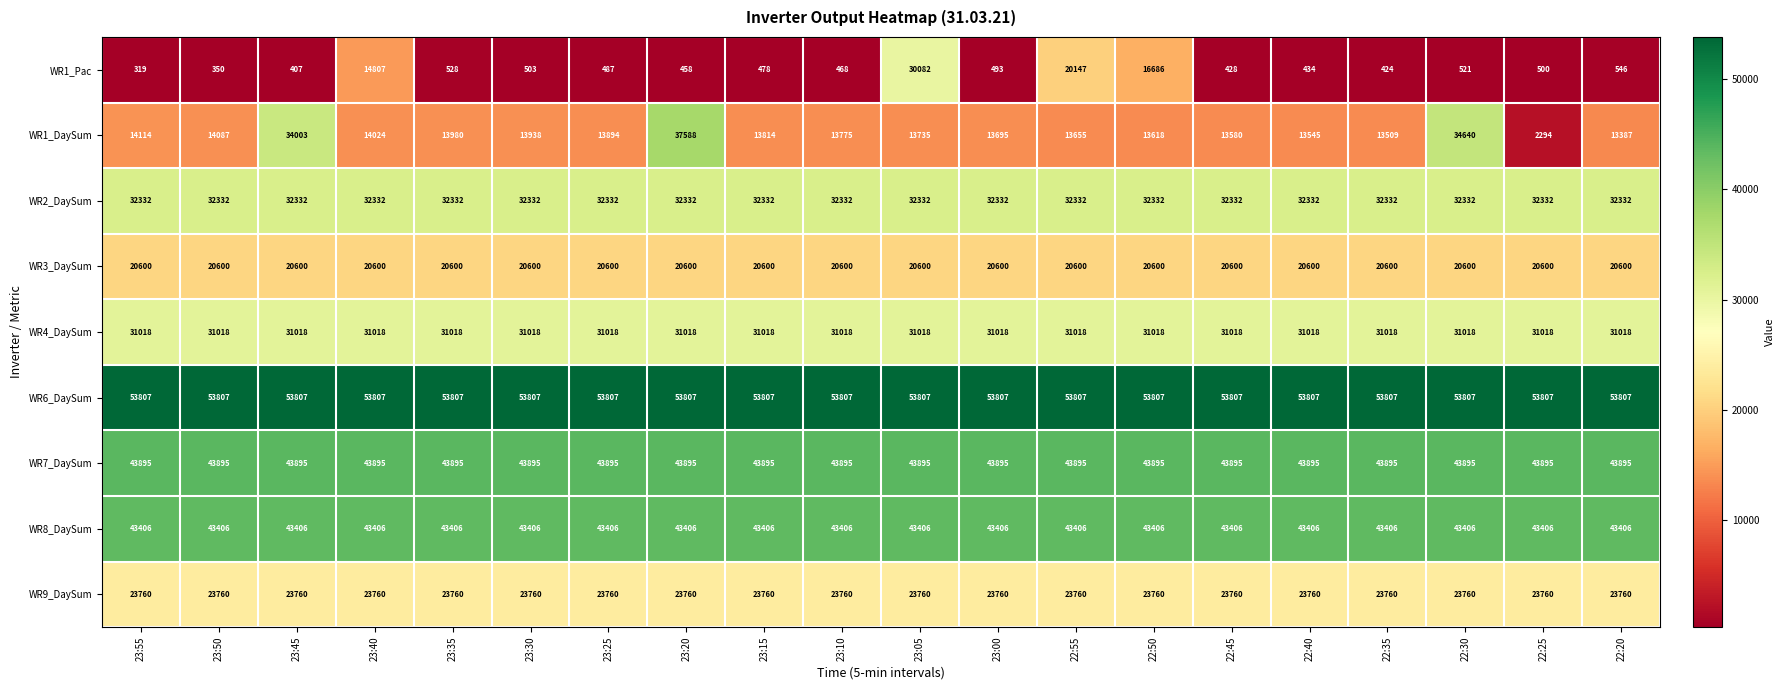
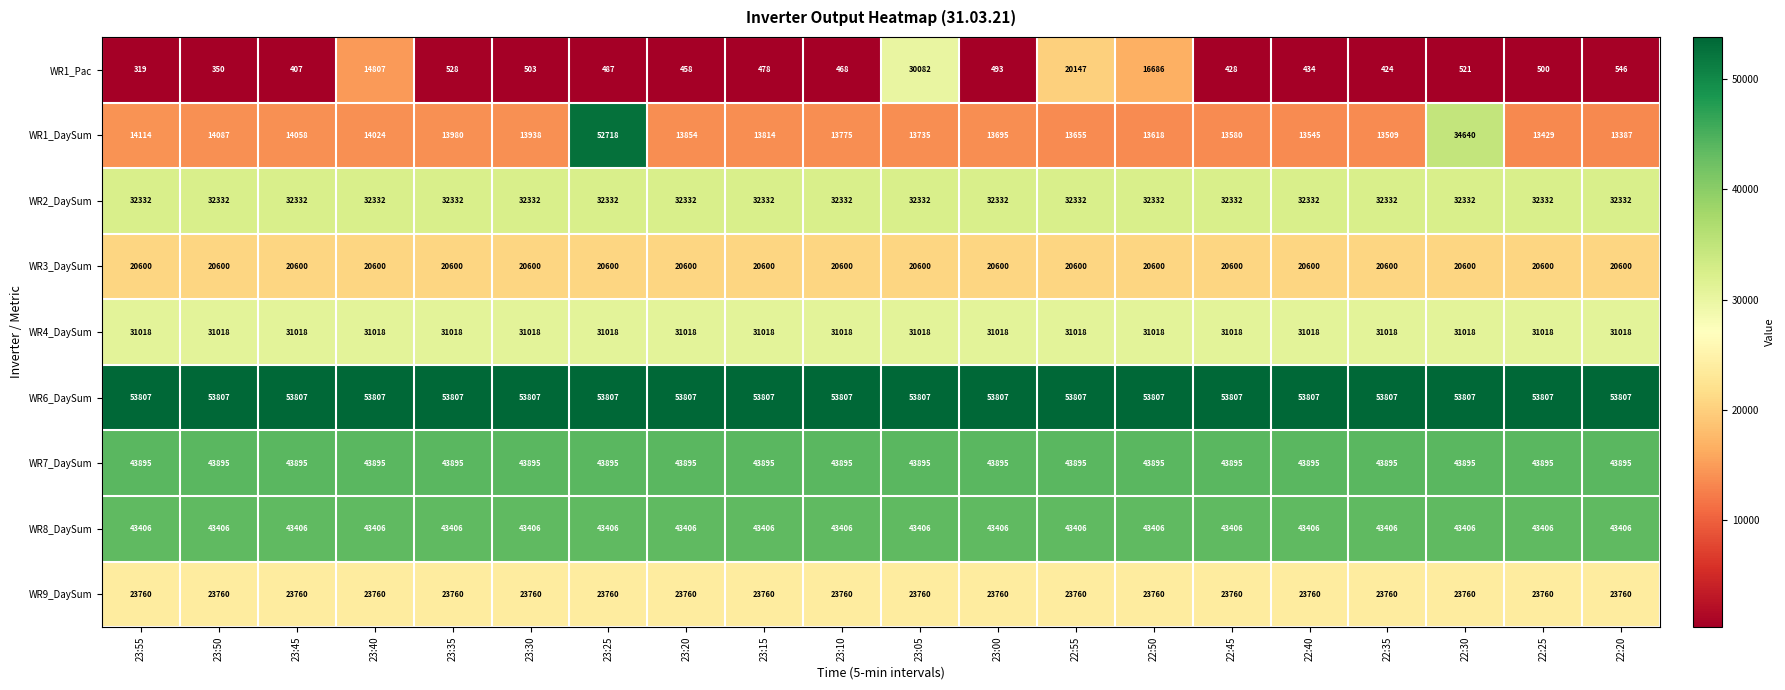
  {
    "WR1_Pac": {
      "23:55": 319,
      "23:50": 350,
      "23:45": 407,
      "23:40": 14807,
      "23:35": 528,
      "23:30": 503,
      "23:25": 487,
      "23:20": 458,
      "23:15": 478,
      "23:10": 468,
      "23:05": 30082,
      "23:00": 493,
      "22:55": 20147,
      "22:50": 16686,
      "22:45": 428,
      "22:40": 434,
      "22:35": 424,
      "22:30": 521,
      "22:25": 500,
      "22:20": 546
    },
    "WR1_DaySum": {
      "23:55": 14114,
      "23:50": 14087,
-     "23:45": 34003,
+     "23:45": 14058,
      "23:40": 14024,
      "23:35": 13980,
      "23:30": 13938,
-     "23:25": 13894,
-     "23:20": 37588,
+     "23:25": 52718,
+     "23:20": 13854,
      "23:15": 13814,
      "23:10": 13775,
      "23:05": 13735,
      "23:00": 13695,
      "22:55": 13655,
      "22:50": 13618,
      "22:45": 13580,
      "22:40": 13545,
      "22:35": 13509,
      "22:30": 34640,
-     "22:25": 2294,
+     "22:25": 13429,
      "22:20": 13387
    },
    "WR2_DaySum": {
      "23:55": 32332,
      "23:50": 32332,
      "23:45": 32332,
      "23:40": 32332,
      "23:35": 32332,
      "23:30": 32332,
      "23:25": 32332,
      "23:20": 32332,
      "23:15": 32332,
      "23:10": 32332,
      "23:05": 32332,
      "23:00": 32332,
      "22:55": 32332,
      "22:50": 32332,
      "22:45": 32332,
      "22:40": 32332,
      "22:35": 32332,
      "22:30": 32332,
      "22:25": 32332,
      "22:20": 32332
    },
    "WR3_DaySum": {
      "23:55": 20600,
      "23:50": 20600,
      "23:45": 20600,
      "23:40": 20600,
      "23:35": 20600,
      "23:30": 20600,
      "23:25": 20600,
      "23:20": 20600,
      "23:15": 20600,
      "23:10": 20600,
      "23:05": 20600,
      "23:00": 20600,
      "22:55": 20600,
      "22:50": 20600,
      "22:45": 20600,
      "22:40": 20600,
      "22:35": 20600,
      "22:30": 20600,
      "22:25": 20600,
      "22:20": 20600
    },
    "WR4_DaySum": {
      "23:55": 31018,
      "23:50": 31018,
      "23:45": 31018,
      "23:40": 31018,
      "23:35": 31018,
      "23:30": 31018,
      "23:25": 31018,
      "23:20": 31018,
      "23:15": 31018,
      "23:10": 31018,
      "23:05": 31018,
      "23:00": 31018,
      "22:55": 31018,
      "22:50": 31018,
      "22:45": 31018,
      "22:40": 31018,
      "22:35": 31018,
      "22:30": 31018,
      "22:25": 31018,
      "22:20": 31018
    },
    "WR6_DaySum": {
      "23:55": 53807,
      "23:50": 53807,
      "23:45": 53807,
      "23:40": 53807,
      "23:35": 53807,
      "23:30": 53807,
      "23:25": 53807,
      "23:20": 53807,
      "23:15": 53807,
      "23:10": 53807,
      "23:05": 53807,
      "23:00": 53807,
      "22:55": 53807,
      "22:50": 53807,
      "22:45": 53807,
      "22:40": 53807,
      "22:35": 53807,
      "22:30": 53807,
      "22:25": 53807,
      "22:20": 53807
    },
    "WR7_DaySum": {
      "23:55": 43895,
      "23:50": 43895,
      "23:45": 43895,
      "23:40": 43895,
      "23:35": 43895,
      "23:30": 43895,
      "23:25": 43895,
      "23:20": 43895,
      "23:15": 43895,
      "23:10": 43895,
      "23:05": 43895,
      "23:00": 43895,
      "22:55": 43895,
      "22:50": 43895,
      "22:45": 43895,
      "22:40": 43895,
      "22:35": 43895,
      "22:30": 43895,
      "22:25": 43895,
      "22:20": 43895
    },
    "WR8_DaySum": {
      "23:55": 43406,
      "23:50": 43406,
      "23:45": 43406,
      "23:40": 43406,
      "23:35": 43406,
      "23:30": 43406,
      "23:25": 43406,
      "23:20": 43406,
      "23:15": 43406,
      "23:10": 43406,
      "23:05": 43406,
      "23:00": 43406,
      "22:55": 43406,
      "22:50": 43406,
      "22:45": 43406,
      "22:40": 43406,
      "22:35": 43406,
      "22:30": 43406,
      "22:25": 43406,
      "22:20": 43406
    },
    "WR9_DaySum": {
      "23:55": 23760,
      "23:50": 23760,
      "23:45": 23760,
      "23:40": 23760,
      "23:35": 23760,
      "23:30": 23760,
      "23:25": 23760,
      "23:20": 23760,
      "23:15": 23760,
      "23:10": 23760,
      "23:05": 23760,
      "23:00": 23760,
      "22:55": 23760,
      "22:50": 23760,
      "22:45": 23760,
      "22:40": 23760,
      "22:35": 23760,
      "22:30": 23760,
      "22:25": 23760,
      "22:20": 23760
    }
  }
